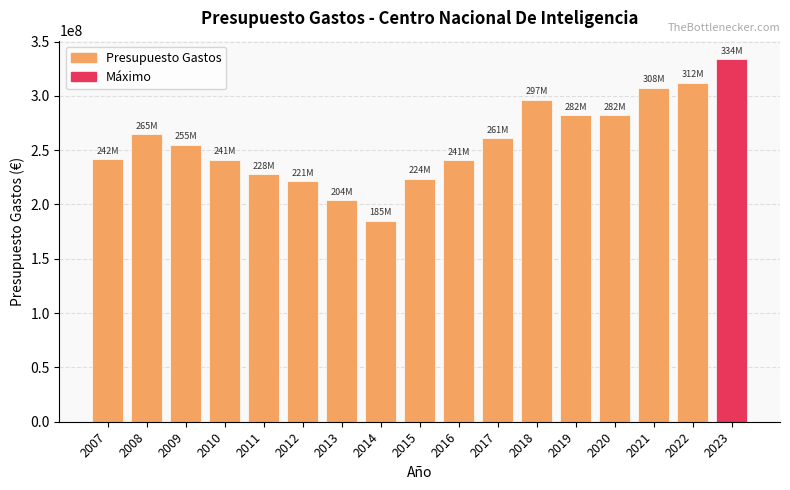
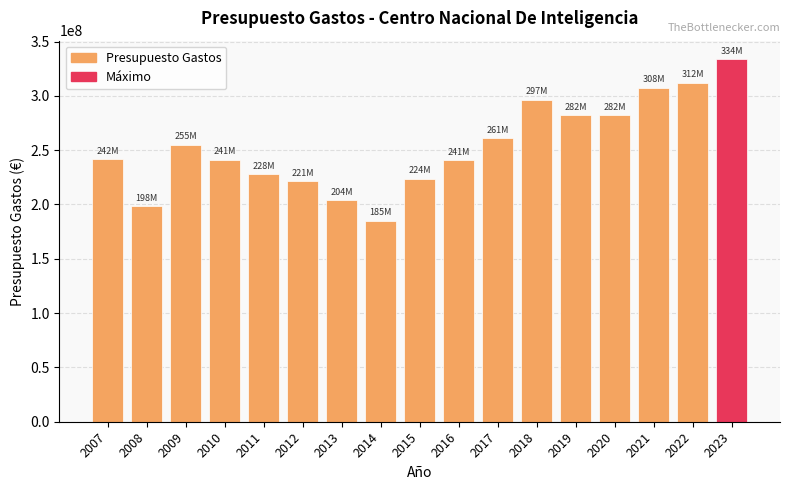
  {
    "2007": "242M",
-   "2008": "265M",
+   "2008": "198M",
    "2009": "255M",
    "2010": "241M",
    "2011": "228M",
    "2012": "221M",
    "2013": "204M",
    "2014": "185M",
    "2015": "224M",
    "2016": "241M",
    "2017": "261M",
    "2018": "297M",
    "2019": "282M",
    "2020": "282M",
    "2021": "308M",
    "2022": "312M",
    "2023": "334M"
  }
